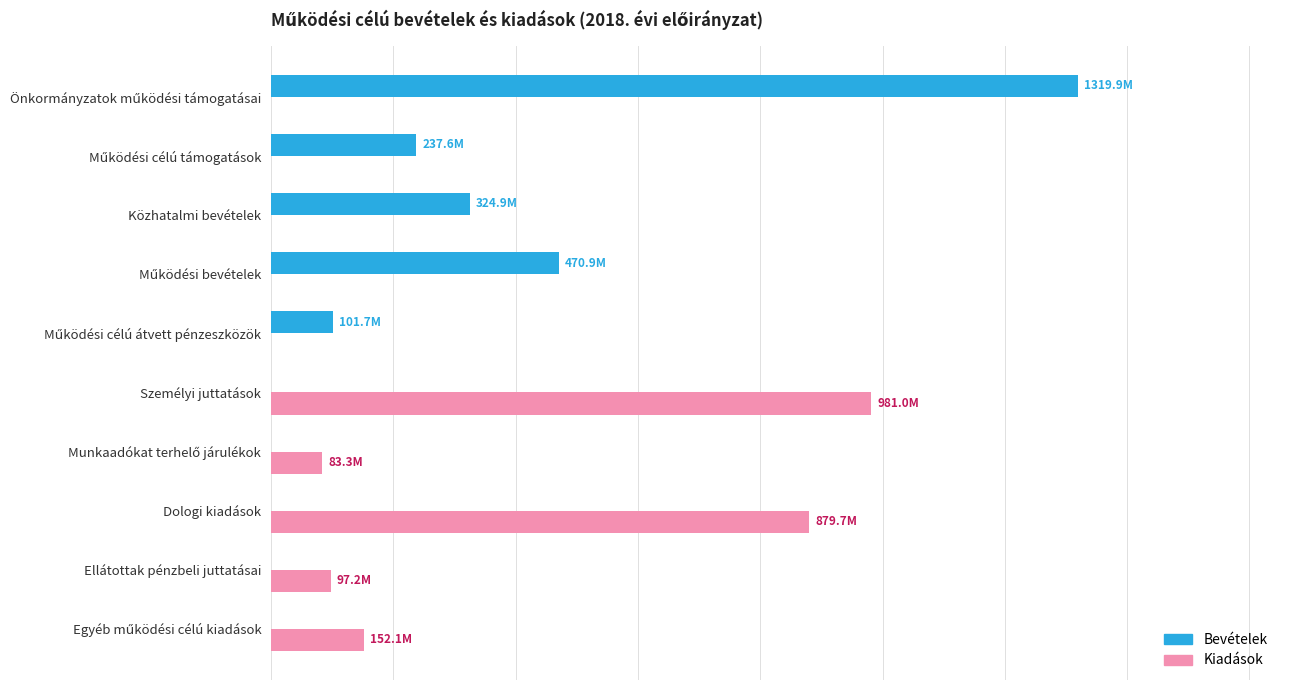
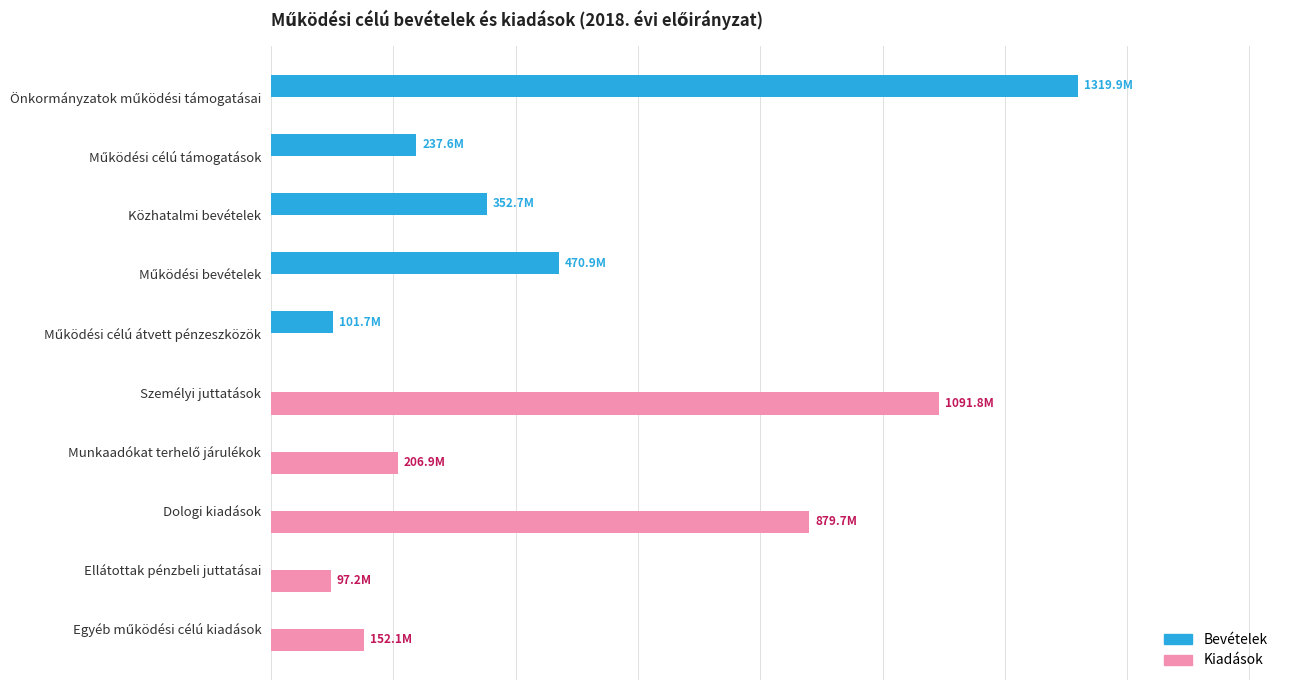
  {
    "Bevételek": {
      "Önkormányzatok működési támogatásai": "1319.9M",
      "Működési célú támogatások": "237.6M",
-     "Közhatalmi bevételek": "324.9M",
+     "Közhatalmi bevételek": "352.7M",
      "Működési bevételek": "470.9M",
      "Működési célú átvett pénzeszközök": "101.7M"
    },
    "Kiadások": {
-     "Személyi juttatások": "981.0M",
-     "Munkaadókat terhelő járulékok": "83.3M",
+     "Személyi juttatások": "1091.8M",
+     "Munkaadókat terhelő járulékok": "206.9M",
      "Dologi kiadások": "879.7M",
      "Ellátottak pénzbeli juttatásai": "97.2M",
      "Egyéb működési célú kiadások": "152.1M"
    }
  }
